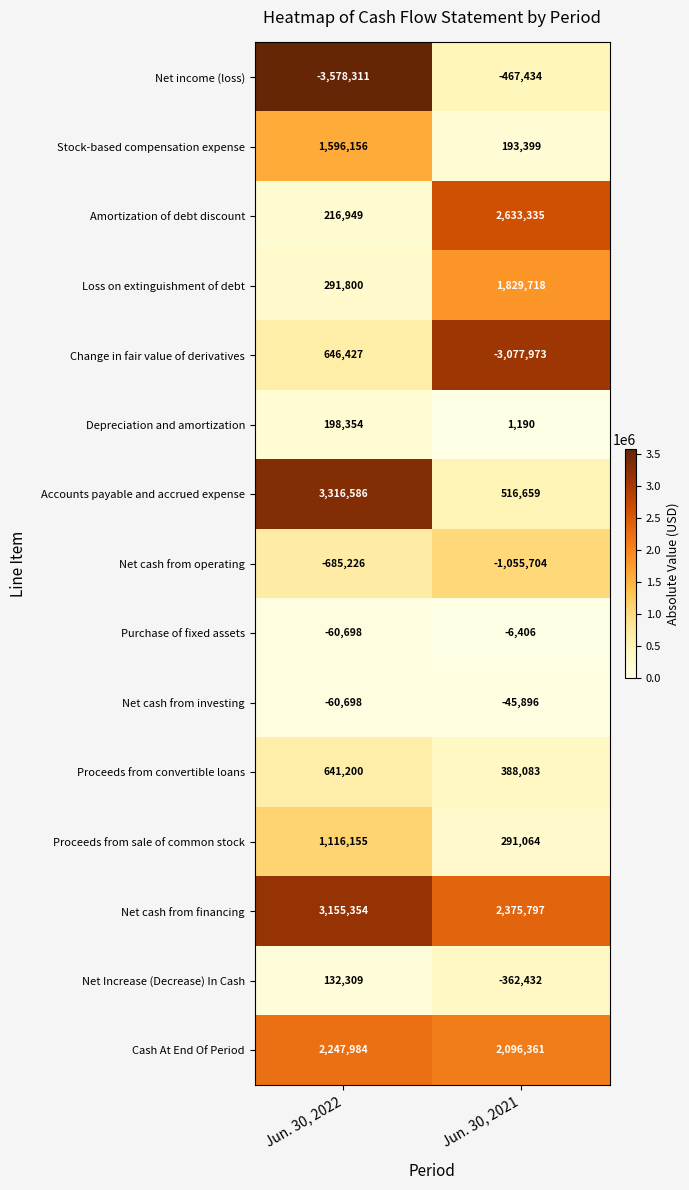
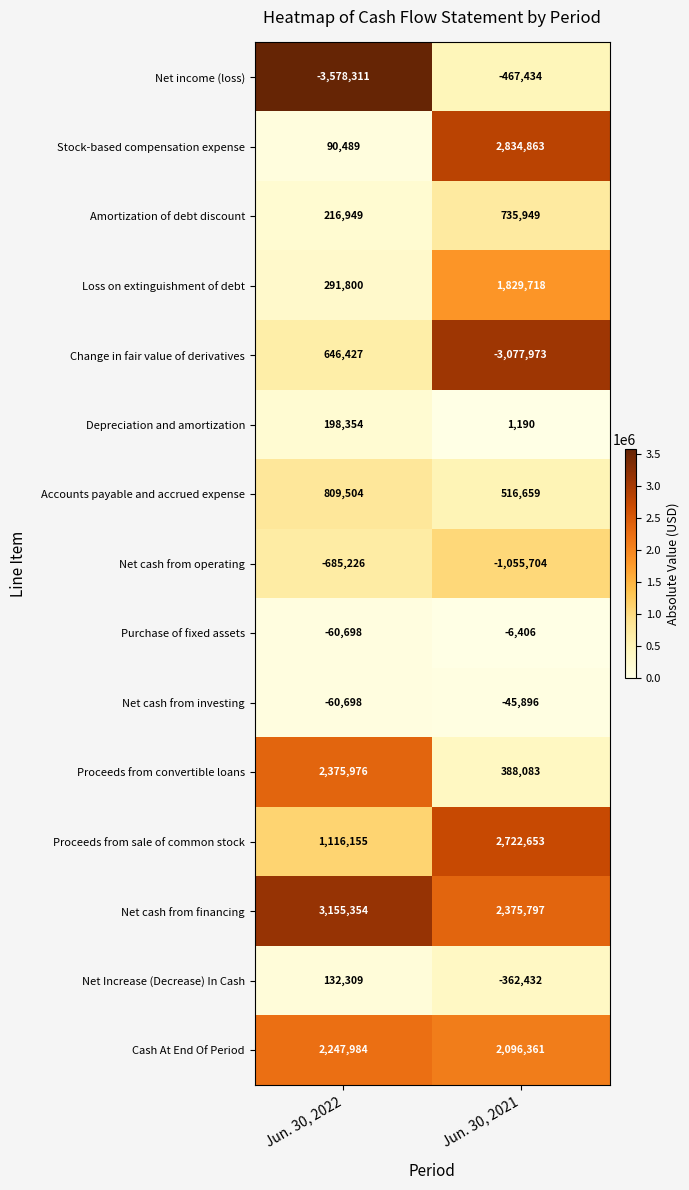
  {
    "Net income (loss)": {
      "Jun. 30, 2022": "-3,578,311",
      "Jun. 30, 2021": "-467,434"
    },
    "Stock-based compensation expense": {
-     "Jun. 30, 2022": "1,596,156",
-     "Jun. 30, 2021": "193,399"
+     "Jun. 30, 2022": "90,489",
+     "Jun. 30, 2021": "2,834,863"
    },
    "Amortization of debt discount": {
      "Jun. 30, 2022": "216,949",
-     "Jun. 30, 2021": "2,633,335"
+     "Jun. 30, 2021": "735,949"
    },
    "Loss on extinguishment of debt": {
      "Jun. 30, 2022": "291,800",
      "Jun. 30, 2021": "1,829,718"
    },
    "Change in fair value of derivatives": {
      "Jun. 30, 2022": "646,427",
      "Jun. 30, 2021": "-3,077,973"
    },
    "Depreciation and amortization": {
      "Jun. 30, 2022": "198,354",
      "Jun. 30, 2021": "1,190"
    },
    "Accounts payable and accrued expense": {
-     "Jun. 30, 2022": "3,316,586",
+     "Jun. 30, 2022": "809,504",
      "Jun. 30, 2021": "516,659"
    },
    "Net cash from operating": {
      "Jun. 30, 2022": "-685,226",
      "Jun. 30, 2021": "-1,055,704"
    },
    "Purchase of fixed assets": {
      "Jun. 30, 2022": "-60,698",
      "Jun. 30, 2021": "-6,406"
    },
    "Net cash from investing": {
      "Jun. 30, 2022": "-60,698",
      "Jun. 30, 2021": "-45,896"
    },
    "Proceeds from convertible loans": {
-     "Jun. 30, 2022": "641,200",
+     "Jun. 30, 2022": "2,375,976",
      "Jun. 30, 2021": "388,083"
    },
    "Proceeds from sale of common stock": {
      "Jun. 30, 2022": "1,116,155",
-     "Jun. 30, 2021": "291,064"
+     "Jun. 30, 2021": "2,722,653"
    },
    "Net cash from financing": {
      "Jun. 30, 2022": "3,155,354",
      "Jun. 30, 2021": "2,375,797"
    },
    "Net Increase (Decrease) In Cash": {
      "Jun. 30, 2022": "132,309",
      "Jun. 30, 2021": "-362,432"
    },
    "Cash At End Of Period": {
      "Jun. 30, 2022": "2,247,984",
      "Jun. 30, 2021": "2,096,361"
    }
  }
